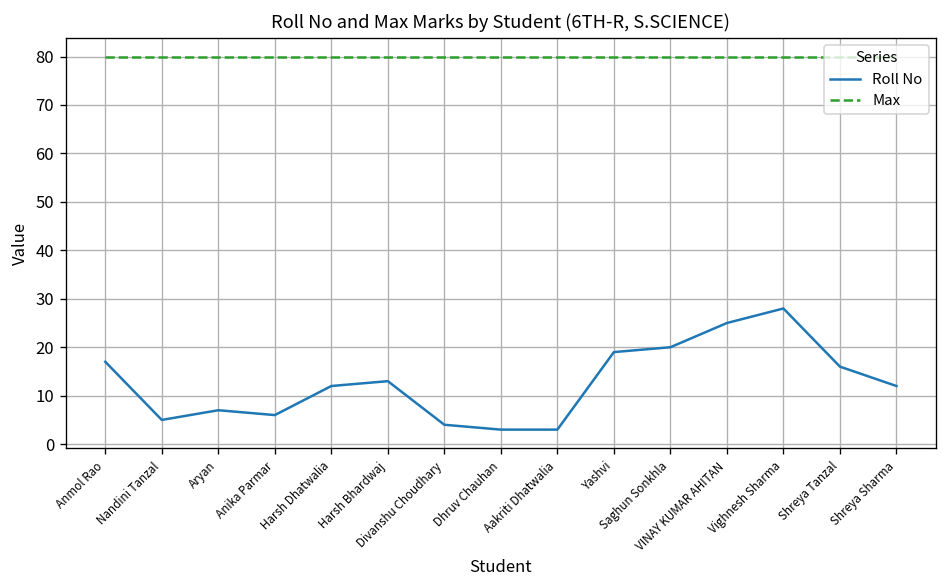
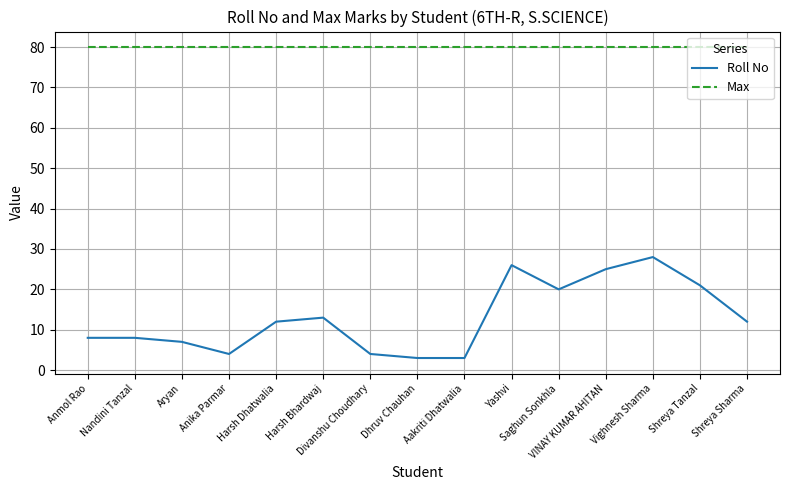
  {
    "Roll No": {
-     "Anmol Rao": 17,
-     "Nandini Tanzal": 5,
+     "Anmol Rao": 8,
+     "Nandini Tanzal": 8,
      "Aryan": 7,
-     "Anika Parmar": 6,
+     "Anika Parmar": 4,
      "Harsh Dhatwalia": 12,
      "Harsh Bhardwaj": 13,
      "Divanshu Choudhary": 4,
      "Dhruv Chauhan": 3,
      "Aakriti Dhatwalia": 3,
-     "Yashvi": 19,
+     "Yashvi": 26,
      "Saghun Sonkhla": 20,
      "VINAY KUMAR AHITAN": 25,
      "Vighnesh Sharma": 28,
-     "Shreya Tanzal": 16,
+     "Shreya Tanzal": 21,
      "Shreya Sharma": 12
    },
    "Max": {
      "Anmol Rao": 80,
      "Nandini Tanzal": 80,
      "Aryan": 80,
      "Anika Parmar": 80,
      "Harsh Dhatwalia": 80,
      "Harsh Bhardwaj": 80,
      "Divanshu Choudhary": 80,
      "Dhruv Chauhan": 80,
      "Aakriti Dhatwalia": 80,
      "Yashvi": 80,
      "Saghun Sonkhla": 80,
      "VINAY KUMAR AHITAN": 80,
      "Vighnesh Sharma": 80
    }
  }
